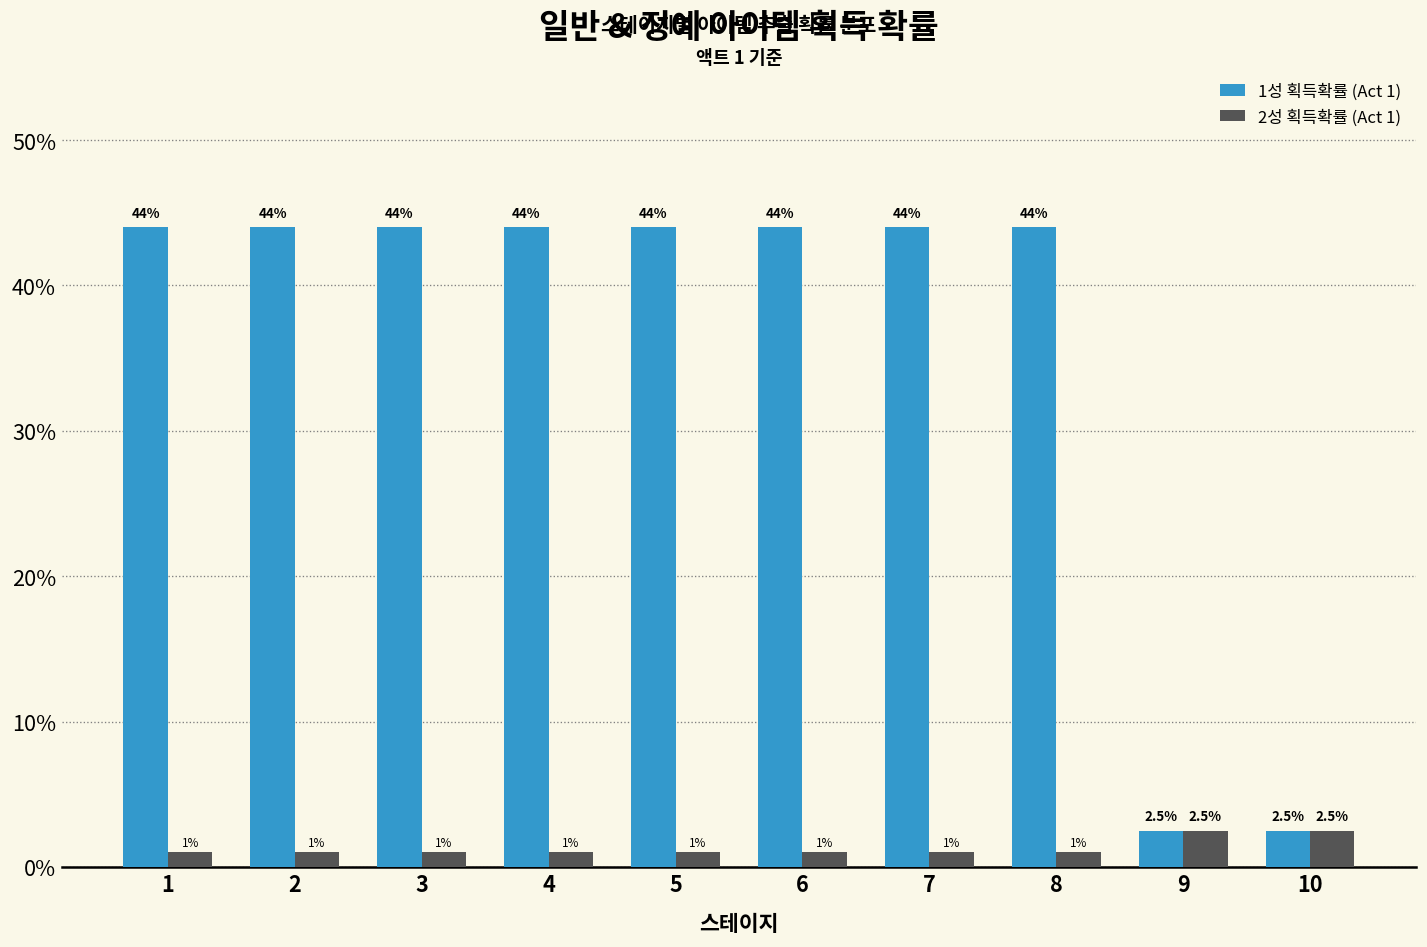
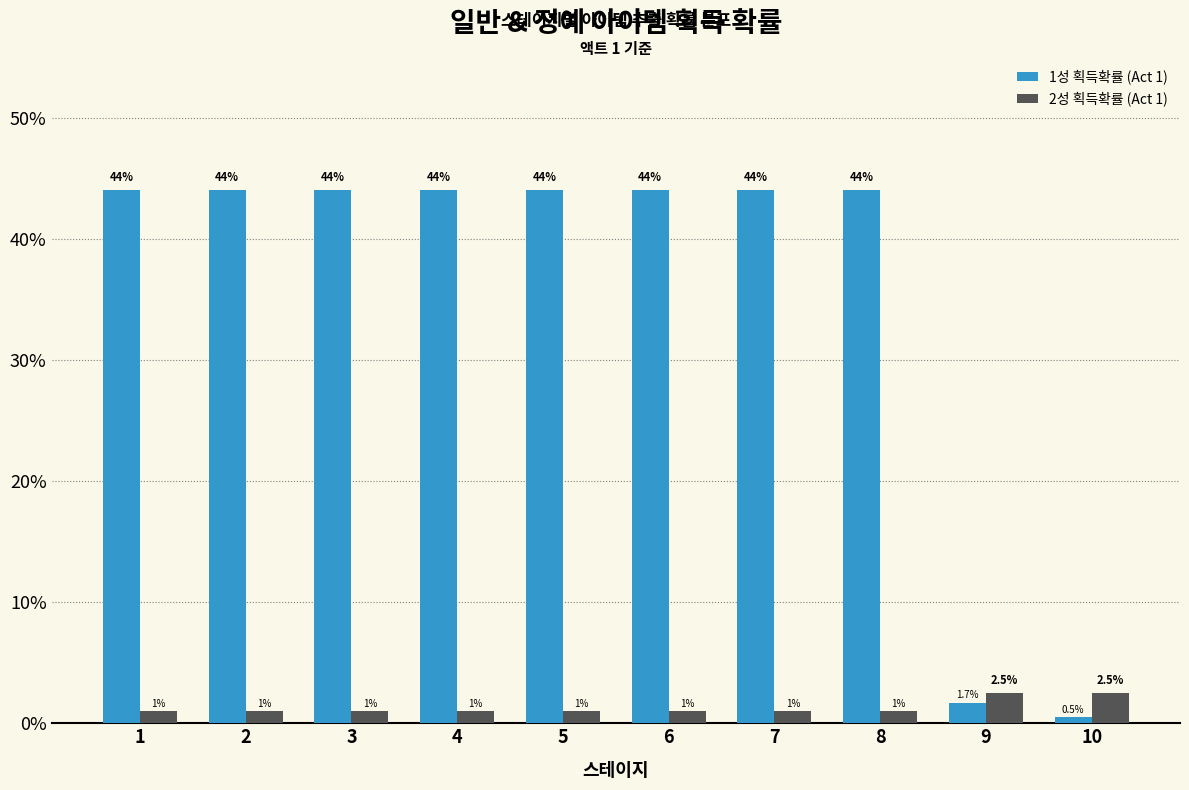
  {
    "1성 획득확률 (Act 1)": {
      "1": "44%",
      "2": "44%",
      "3": "44%",
      "4": "44%",
      "5": "44%",
      "6": "44%",
      "7": "44%",
      "8": "44%",
-     "9": "2.5%",
-     "10": "2.5%"
+     "9": "1.7%",
+     "10": "0.5%"
    },
    "2성 획득확률 (Act 1)": {
      "1": "1%",
      "2": "1%",
      "3": "1%",
      "4": "1%",
      "5": "1%",
      "6": "1%",
      "7": "1%",
      "8": "1%",
      "9": "2.5%",
      "10": "2.5%"
    }
  }
